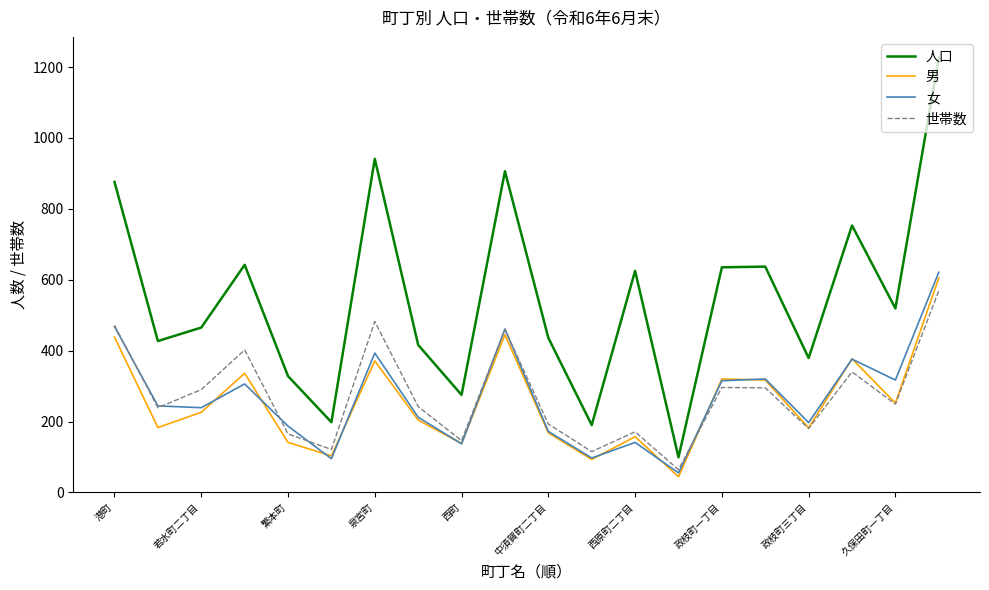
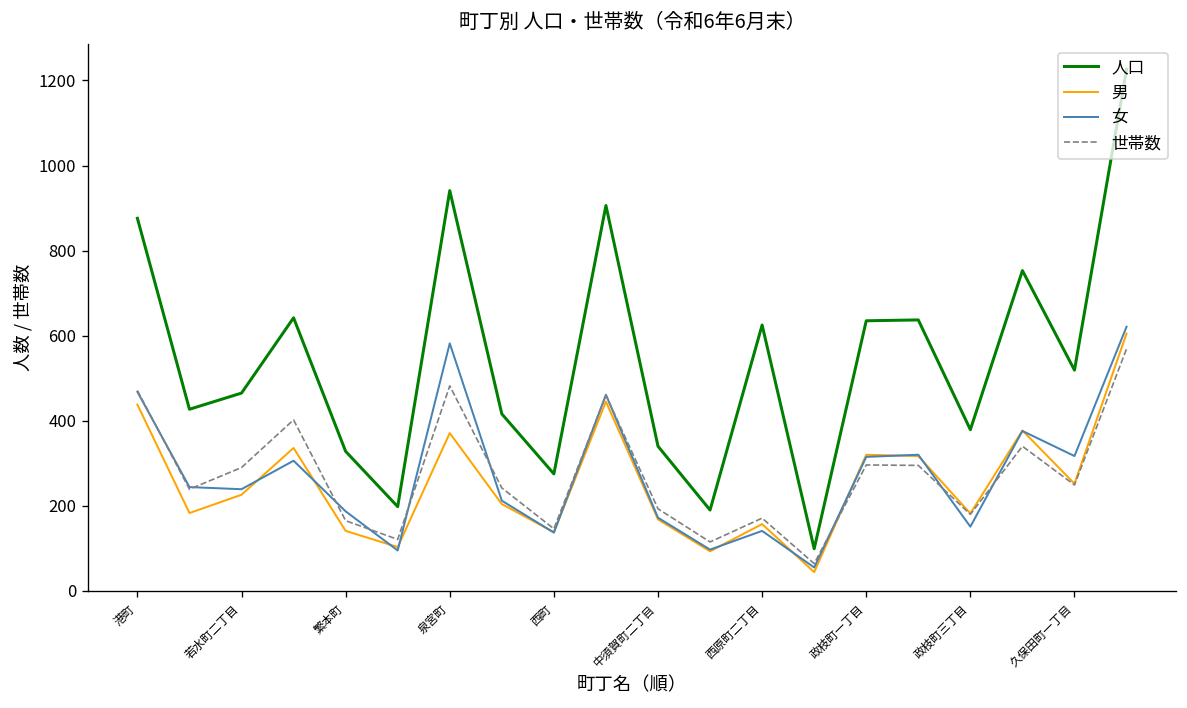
  {
    "人口": {
      "港町": 880,
      "若水町二丁目": 470,
      "繁本町": 330,
      "泉宮町": 940,
      "西町": 280,
-     "中須賀町二丁目": 440,
+     "中須賀町二丁目": 340,
      "西原町二丁目": 630,
      "政枝町一丁目": 640,
      "政枝町三丁目": 380,
      "久保田町一丁目": 520
    },
    "男": {
      "港町": 440,
      "若水町二丁目": 230,
      "繁本町": 140,
      "泉宮町": 370,
      "西原町二丁目": 160
    },
    "女": {
      "若水町二丁目": 240,
      "繁本町": 190,
-     "泉宮町": 390,
+     "泉宮町": 580,
      "西原町二丁目": 140,
-     "政枝町三丁目": 200,
+     "政枝町三丁目": 150,
      "久保田町一丁目": 320
    },
    "世帯数": {
      "若水町二丁目": 290,
      "繁本町": 170,
      "泉宮町": 480,
      "西町": 150,
      "中須賀町二丁目": 190,
      "西原町二丁目": 170,
      "政枝町一丁目": 300
    }
  }
